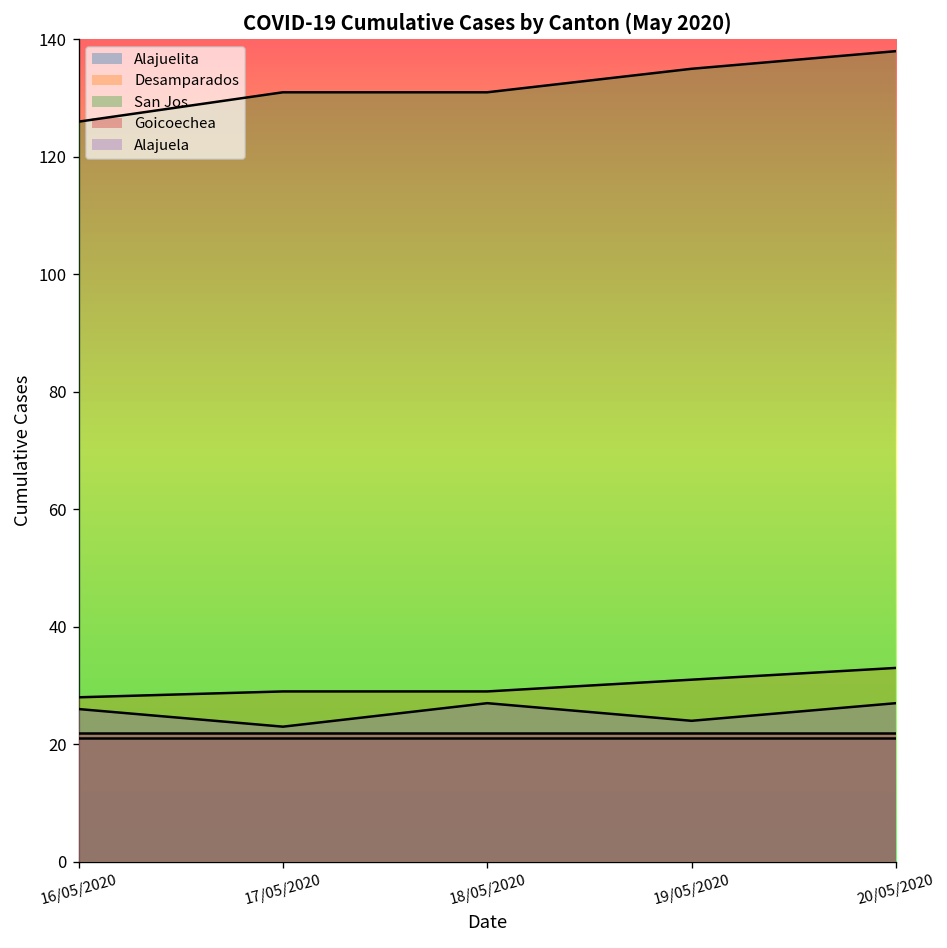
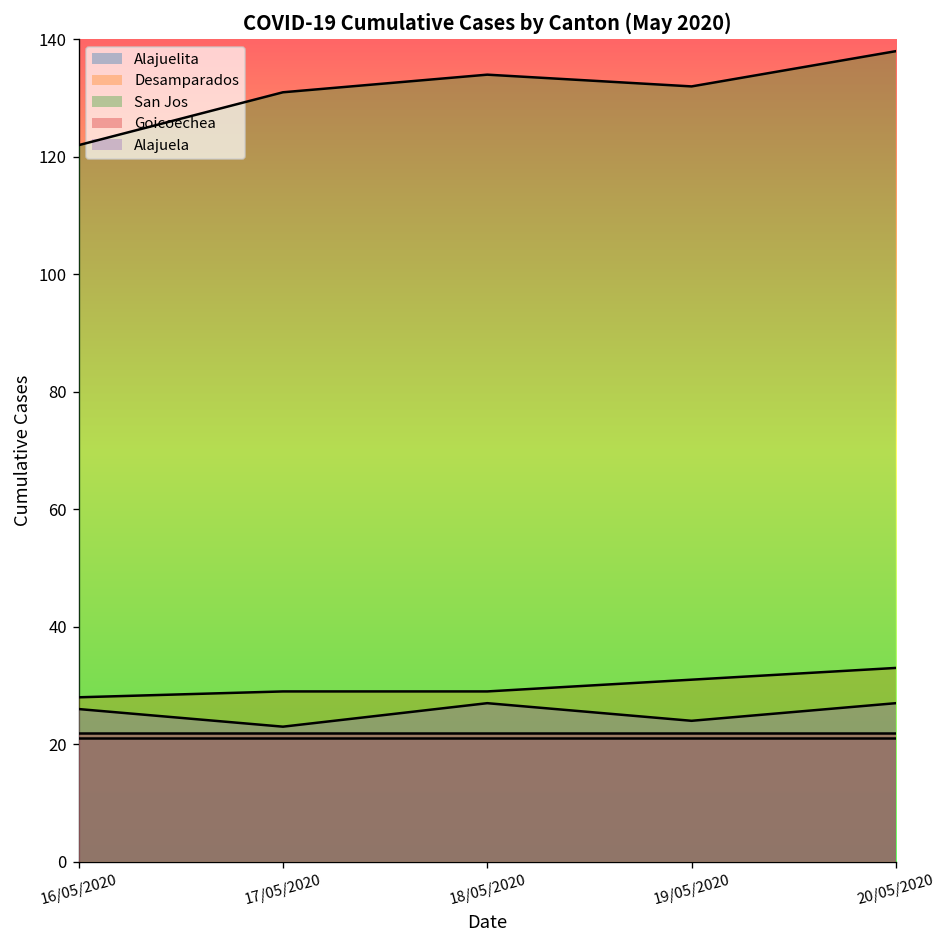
  {
    "Alajuelita": {
      "16/05/2020": 21,
      "17/05/2020": 21,
      "18/05/2020": 21,
      "19/05/2020": 21,
      "20/05/2020": 21
    },
    "San Jos": {
-     "16/05/2020": 126,
+     "16/05/2020": 122,
      "17/05/2020": 131,
-     "18/05/2020": 131,
-     "19/05/2020": 135,
+     "18/05/2020": 134,
+     "19/05/2020": 132,
      "20/05/2020": 138
    },
    "Alajuela": {
      "16/05/2020": 26,
      "17/05/2020": 23,
      "18/05/2020": 27,
      "19/05/2020": 24,
      "20/05/2020": 27
    }
  }
